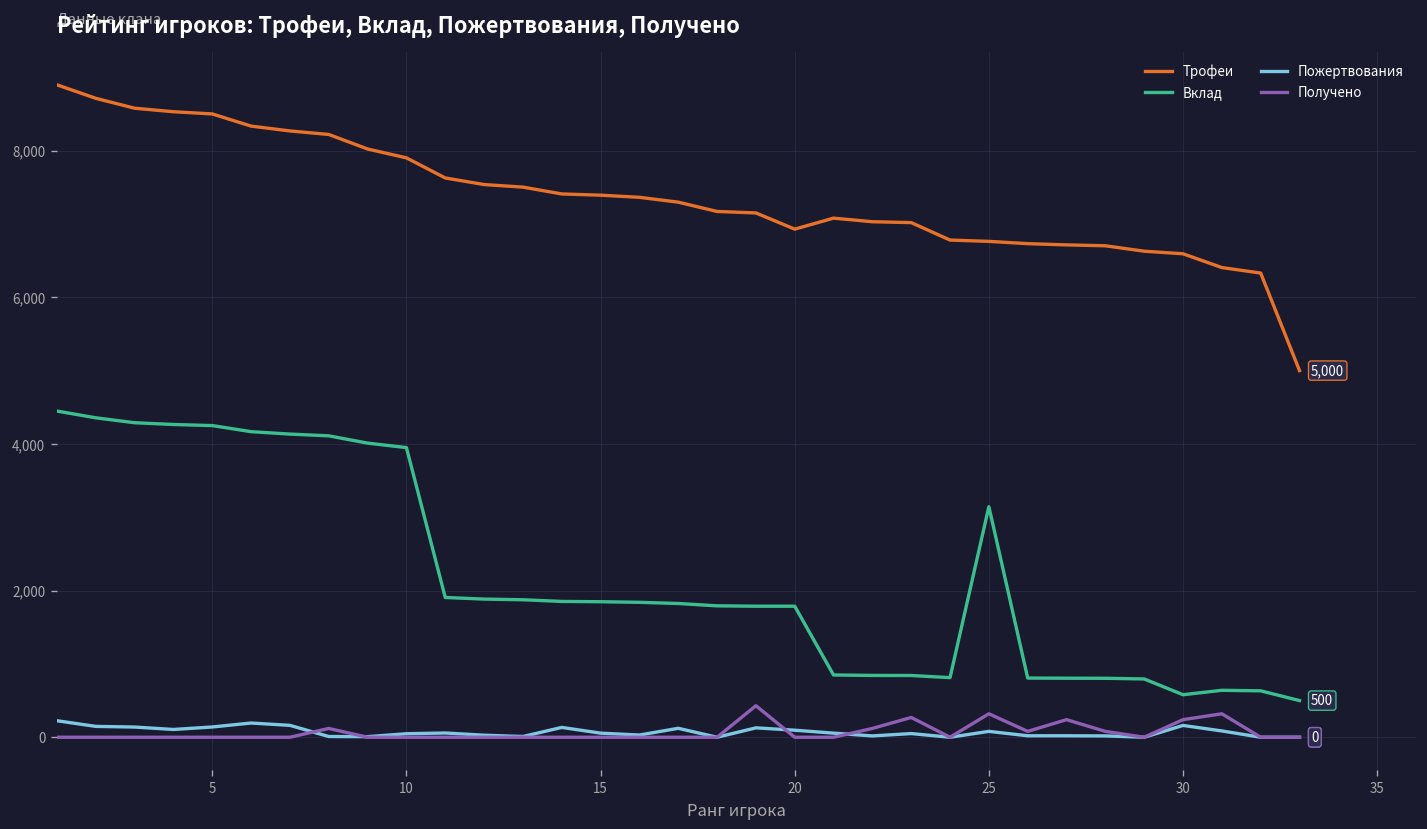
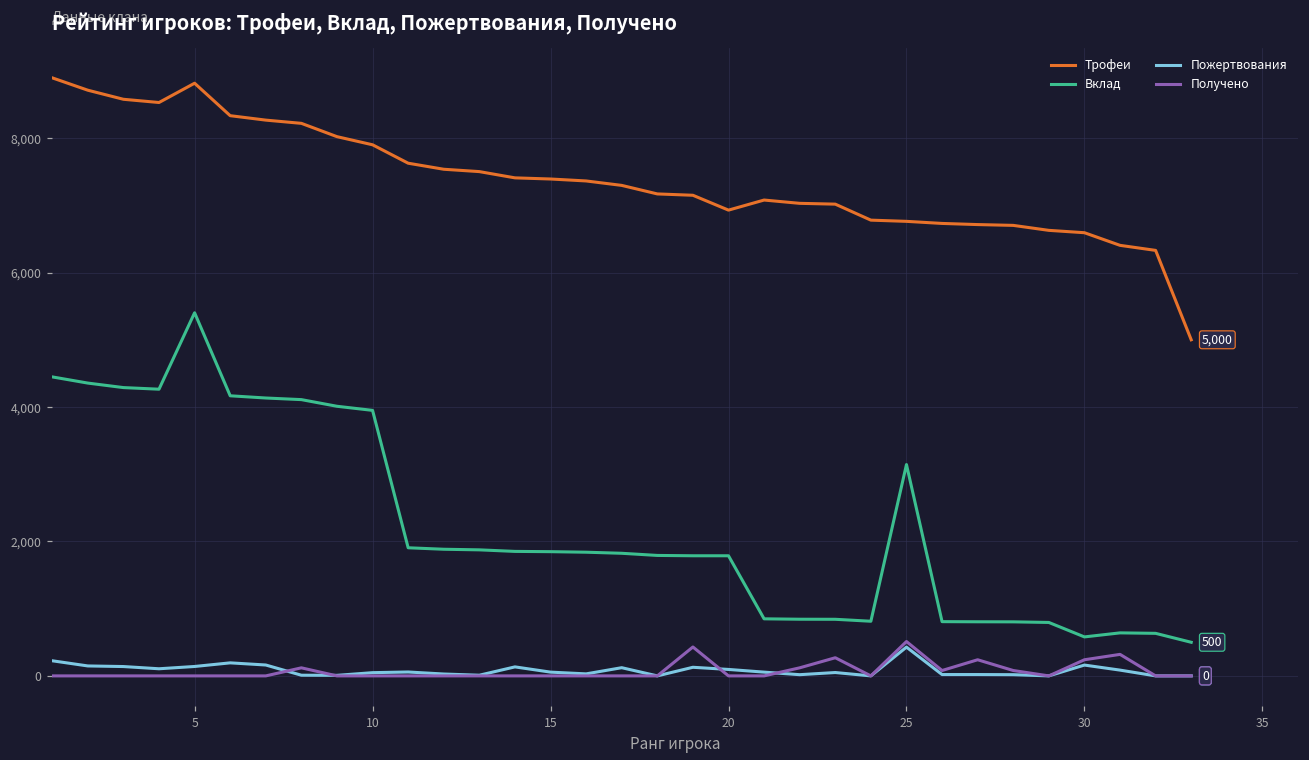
  {
    "Трофеи": {
-     "5": "8,500",
+     "5": "8,800",
      "10": "7,900",
      "15": "7,400",
      "20": "6,900",
      "25": "6,800",
      "30": "6,600"
    },
    "Вклад": {
-     "5": "4,300",
+     "5": "5,400",
      "10": "4,000",
      "15": "1,800",
      "20": "1,800",
      "25": "3,100",
      "30": "600"
    },
    "Пожертвования": {
      "5": "100",
      "10": "0",
      "15": "100",
      "20": "100",
-     "25": "100",
+     "25": "400",
      "30": "200"
    },
    "Получено": {
      "5": "0",
      "10": "0",
      "15": "0",
      "20": "0",
-     "25": "300",
+     "25": "500",
      "30": "200"
    }
  }
